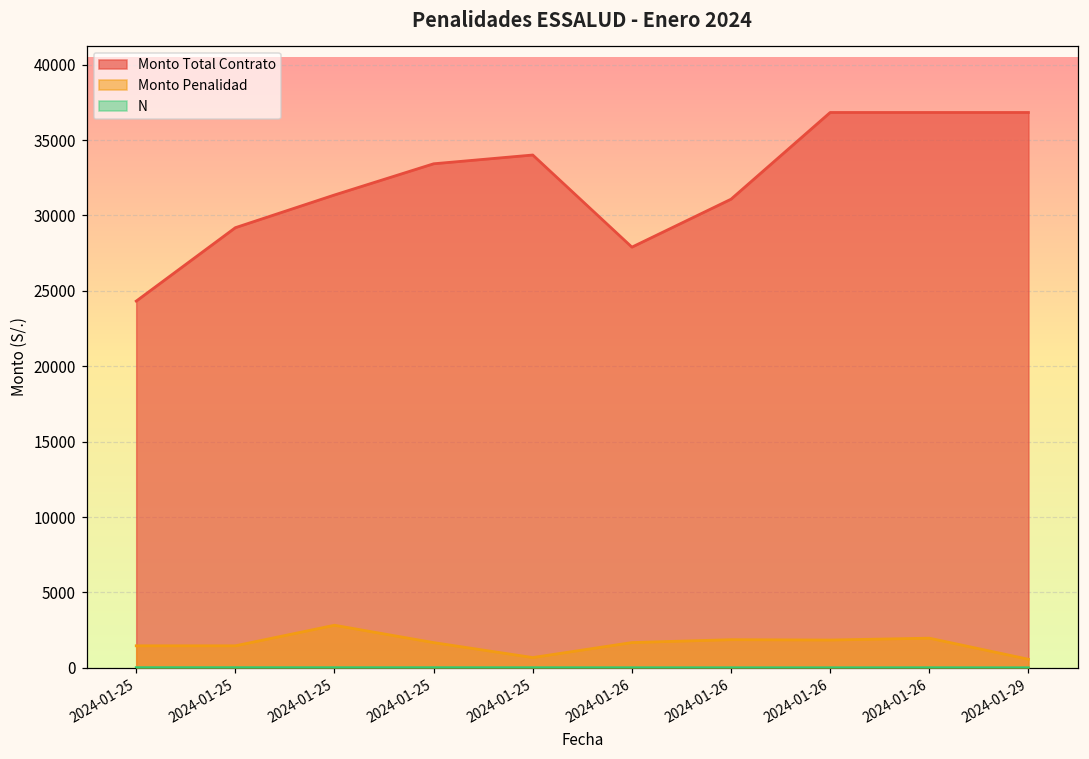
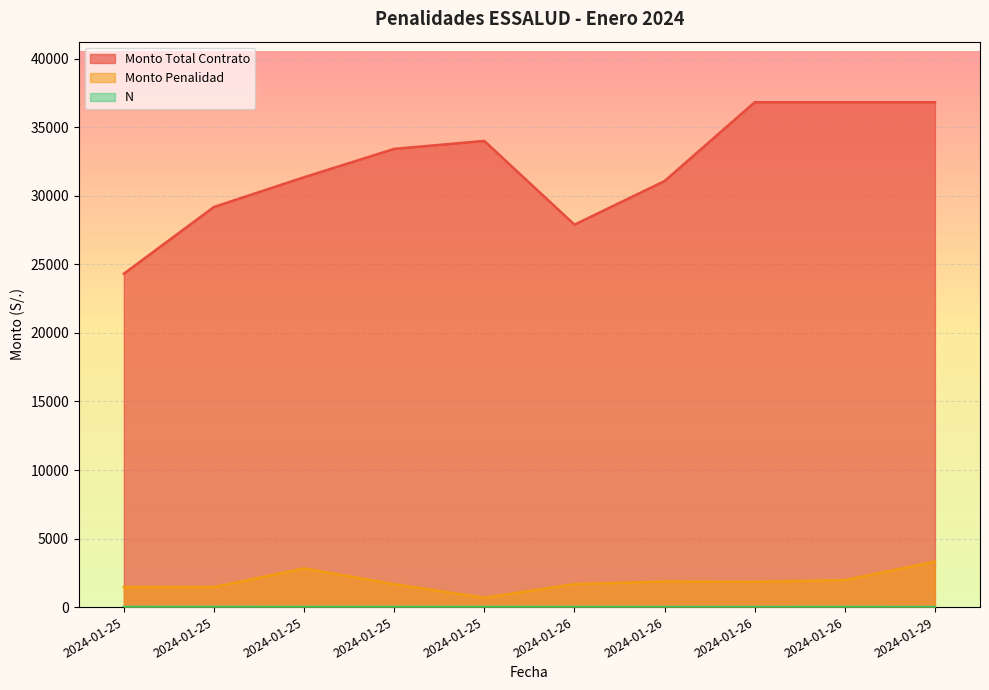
  {
    "Monto Total Contrato": {
      "2024-01-29": 36800
    },
    "Monto Penalidad": {
-     "2024-01-29": 600
+     "2024-01-29": 3300
    },
    "N": {
      "2024-01-29": 0
    }
  }
